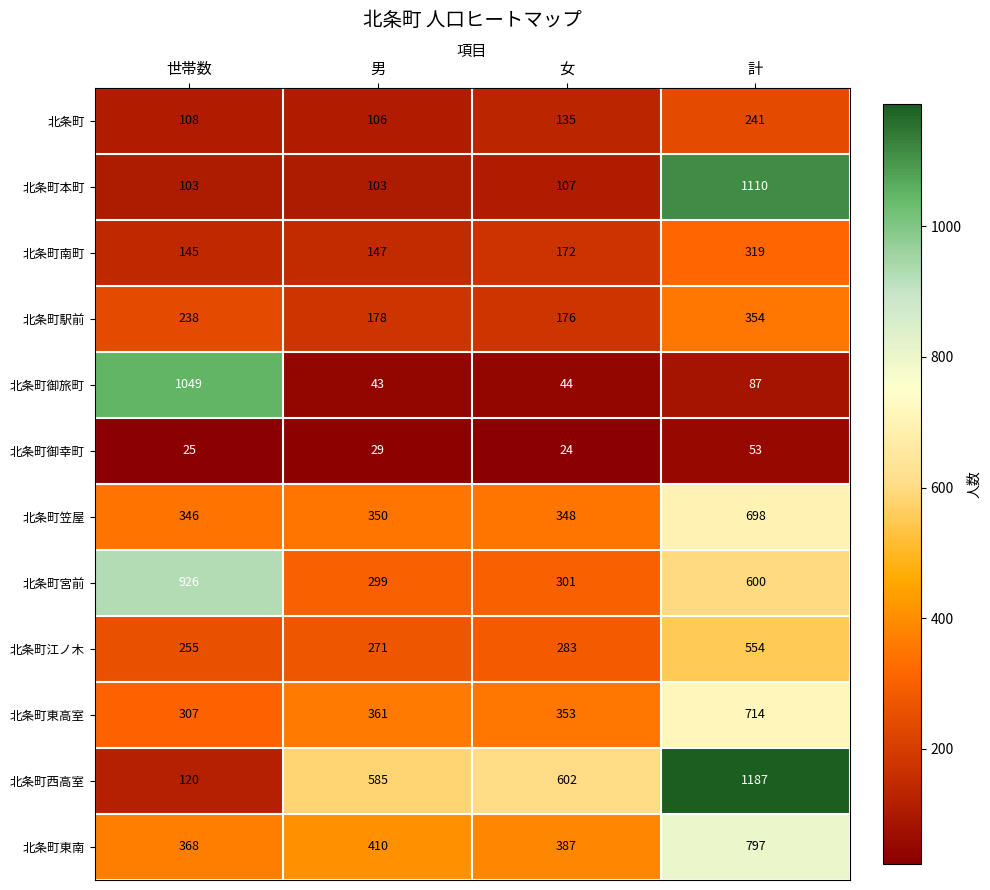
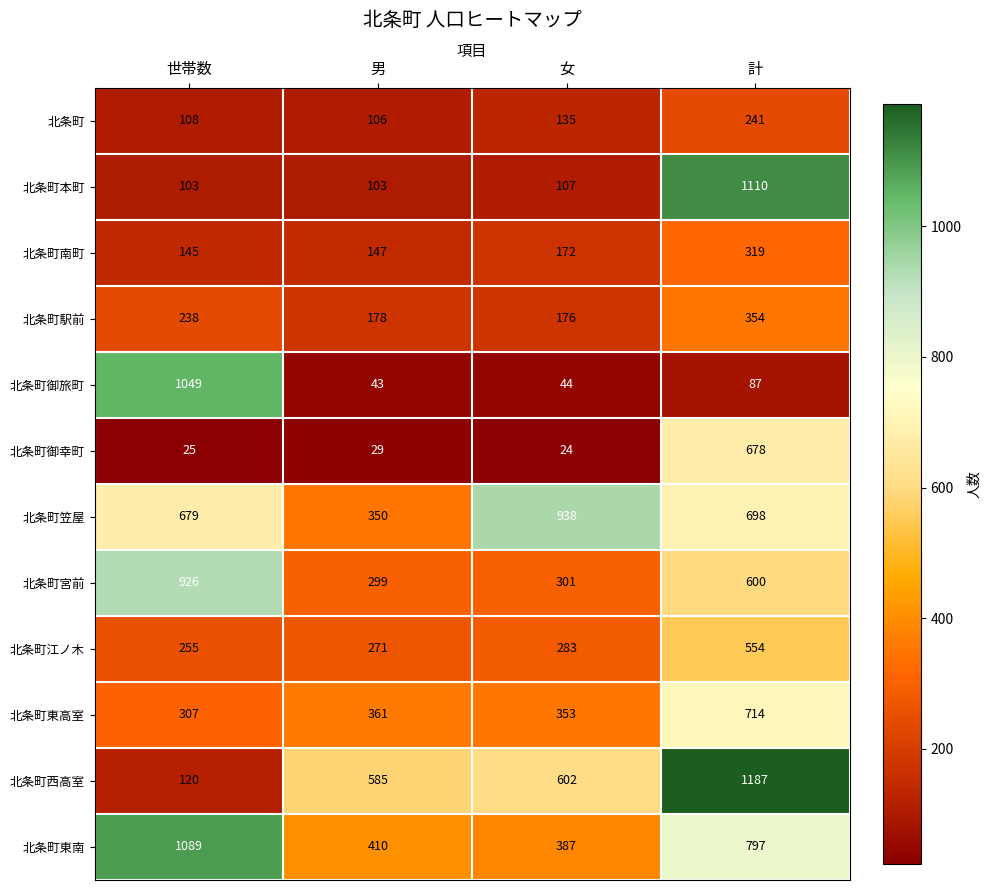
  {
    "北条町": {
      "世帯数": 108,
      "男": 106,
      "女": 135,
      "計": 241
    },
    "北条町本町": {
      "世帯数": 103,
      "男": 103,
      "女": 107,
      "計": 1110
    },
    "北条町南町": {
      "世帯数": 145,
      "男": 147,
      "女": 172,
      "計": 319
    },
    "北条町駅前": {
      "世帯数": 238,
      "男": 178,
      "女": 176,
      "計": 354
    },
    "北条町御旅町": {
      "世帯数": 1049,
      "男": 43,
      "女": 44,
      "計": 87
    },
    "北条町御幸町": {
      "世帯数": 25,
      "男": 29,
      "女": 24,
-     "計": 53
+     "計": 678
    },
    "北条町笠屋": {
-     "世帯数": 346,
+     "世帯数": 679,
      "男": 350,
-     "女": 348,
+     "女": 938,
      "計": 698
    },
    "北条町宮前": {
      "世帯数": 926,
      "男": 299,
      "女": 301,
      "計": 600
    },
    "北条町江ノ木": {
      "世帯数": 255,
      "男": 271,
      "女": 283,
      "計": 554
    },
    "北条町東高室": {
      "世帯数": 307,
      "男": 361,
      "女": 353,
      "計": 714
    },
    "北条町西高室": {
      "世帯数": 120,
      "男": 585,
      "女": 602,
      "計": 1187
    },
    "北条町東南": {
-     "世帯数": 368,
+     "世帯数": 1089,
      "男": 410,
      "女": 387,
      "計": 797
    }
  }
